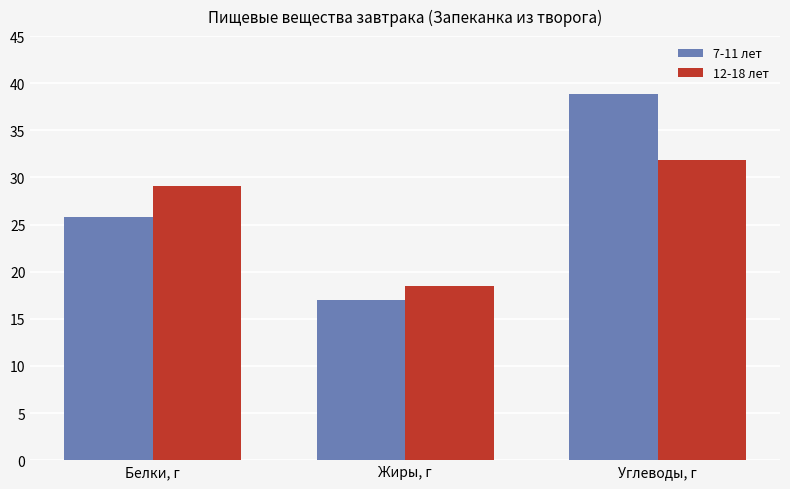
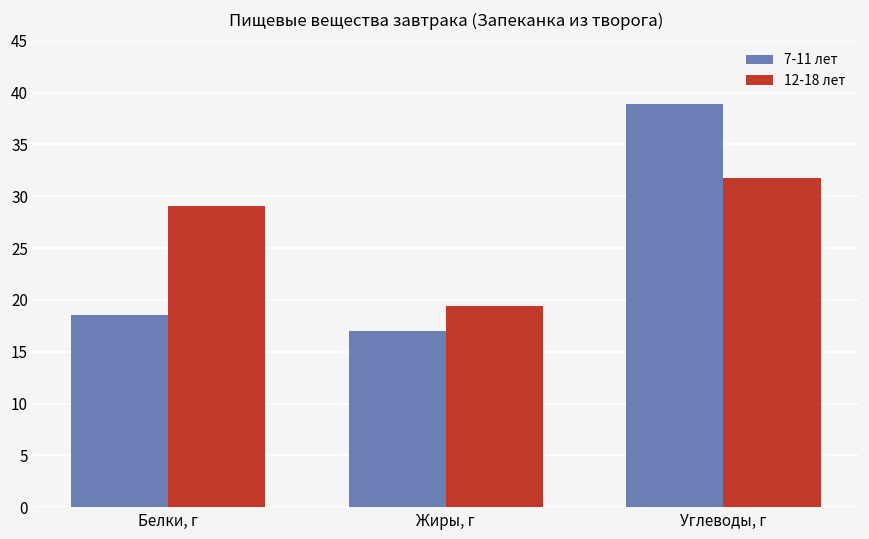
  {
    "7-11 лет": {
-     "Белки, г": 26,
+     "Белки, г": 19,
      "Жиры, г": 17,
      "Углеводы, г": 39
    },
    "12-18 лет": {
      "Белки, г": 29,
-     "Жиры, г": 18.5,
+     "Жиры, г": 19.4,
      "Углеводы, г": 32
    }
  }
